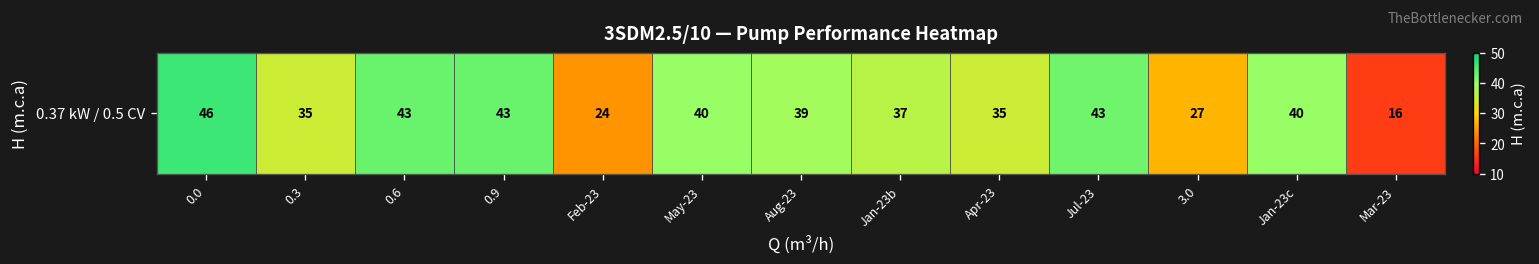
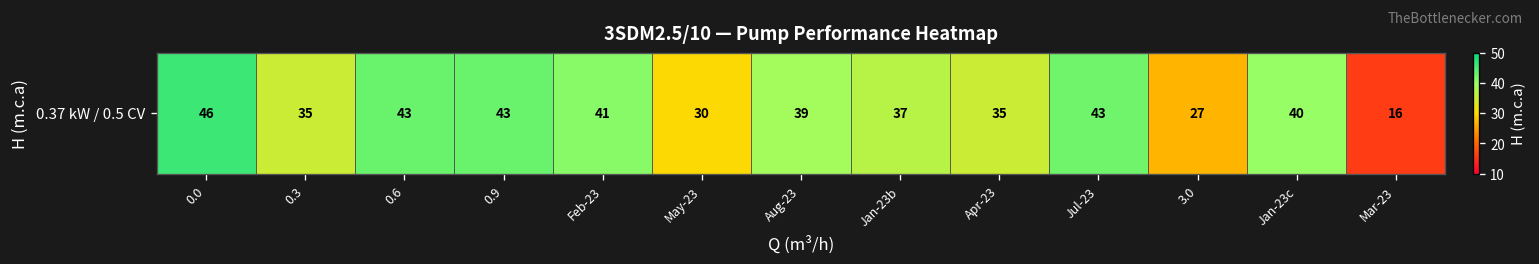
  {
    "0.37 kW / 0.5 CV": {
      "0.0": 46,
      "0.3": 35,
      "0.6": 43,
      "0.9": 43,
-     "Feb-23": 24,
-     "May-23": 40,
+     "Feb-23": 41,
+     "May-23": 30,
      "Aug-23": 39,
      "Jan-23b": 37,
      "Apr-23": 35,
      "Jul-23": 43,
      "3.0": 27,
      "Jan-23c": 40,
      "Mar-23": 16
    }
  }
